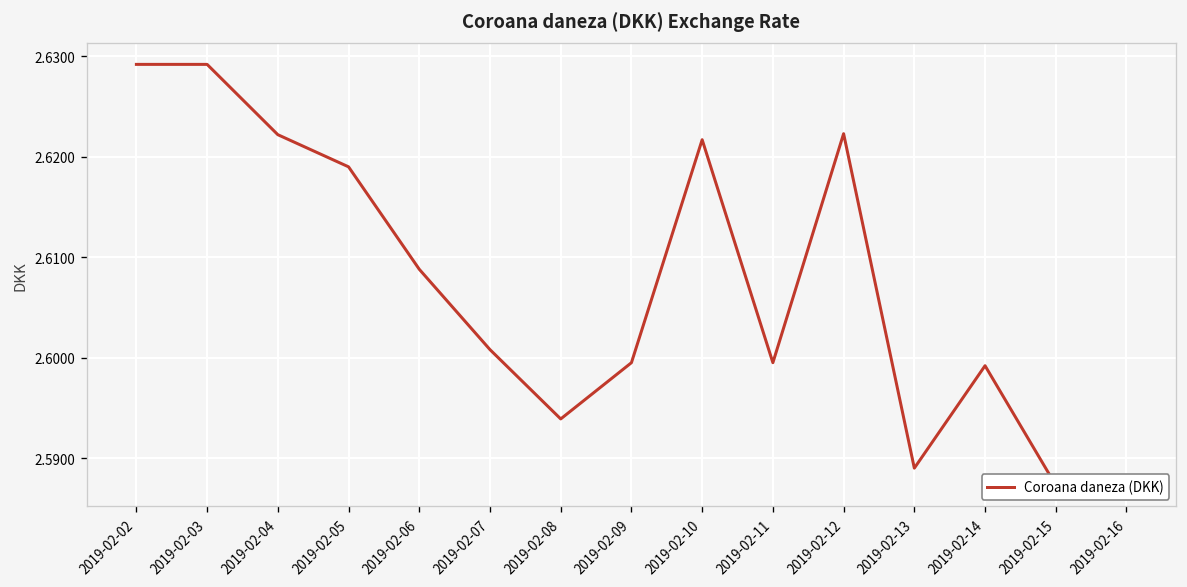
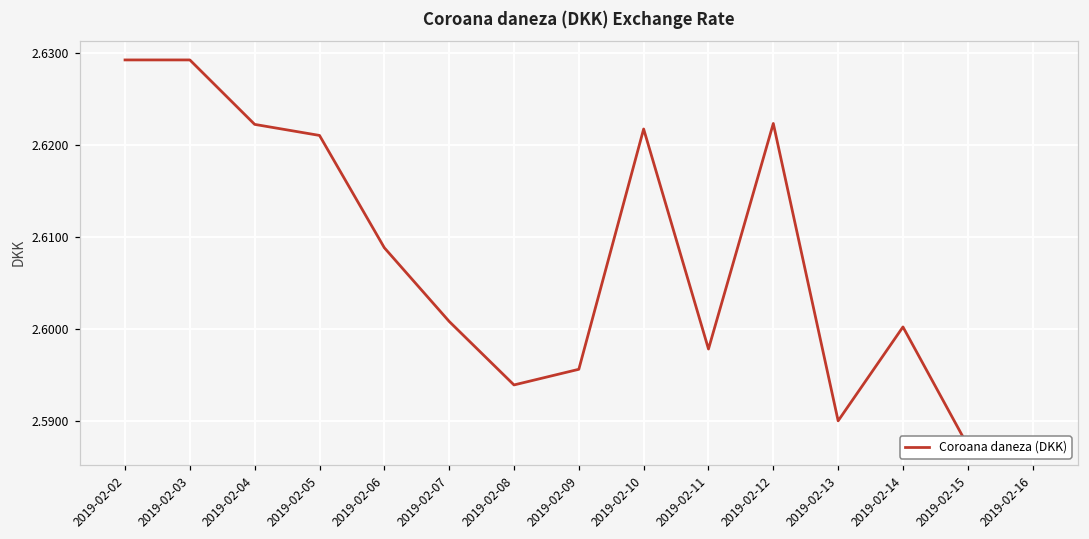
  {
    "2019-02-02": 2.629,
    "2019-02-03": 2.629,
    "2019-02-04": 2.622,
-   "2019-02-05": 2.619,
+   "2019-02-05": 2.621,
    "2019-02-06": 2.609,
    "2019-02-07": 2.601,
    "2019-02-08": 2.594,
-   "2019-02-09": 2.600,
+   "2019-02-09": 2.596,
    "2019-02-10": 2.622,
-   "2019-02-11": 2.600,
+   "2019-02-11": 2.598,
    "2019-02-12": 2.622,
-   "2019-02-13": 2.589,
-   "2019-02-14": 2.599
+   "2019-02-13": 2.590,
+   "2019-02-14": 2.600
  }
